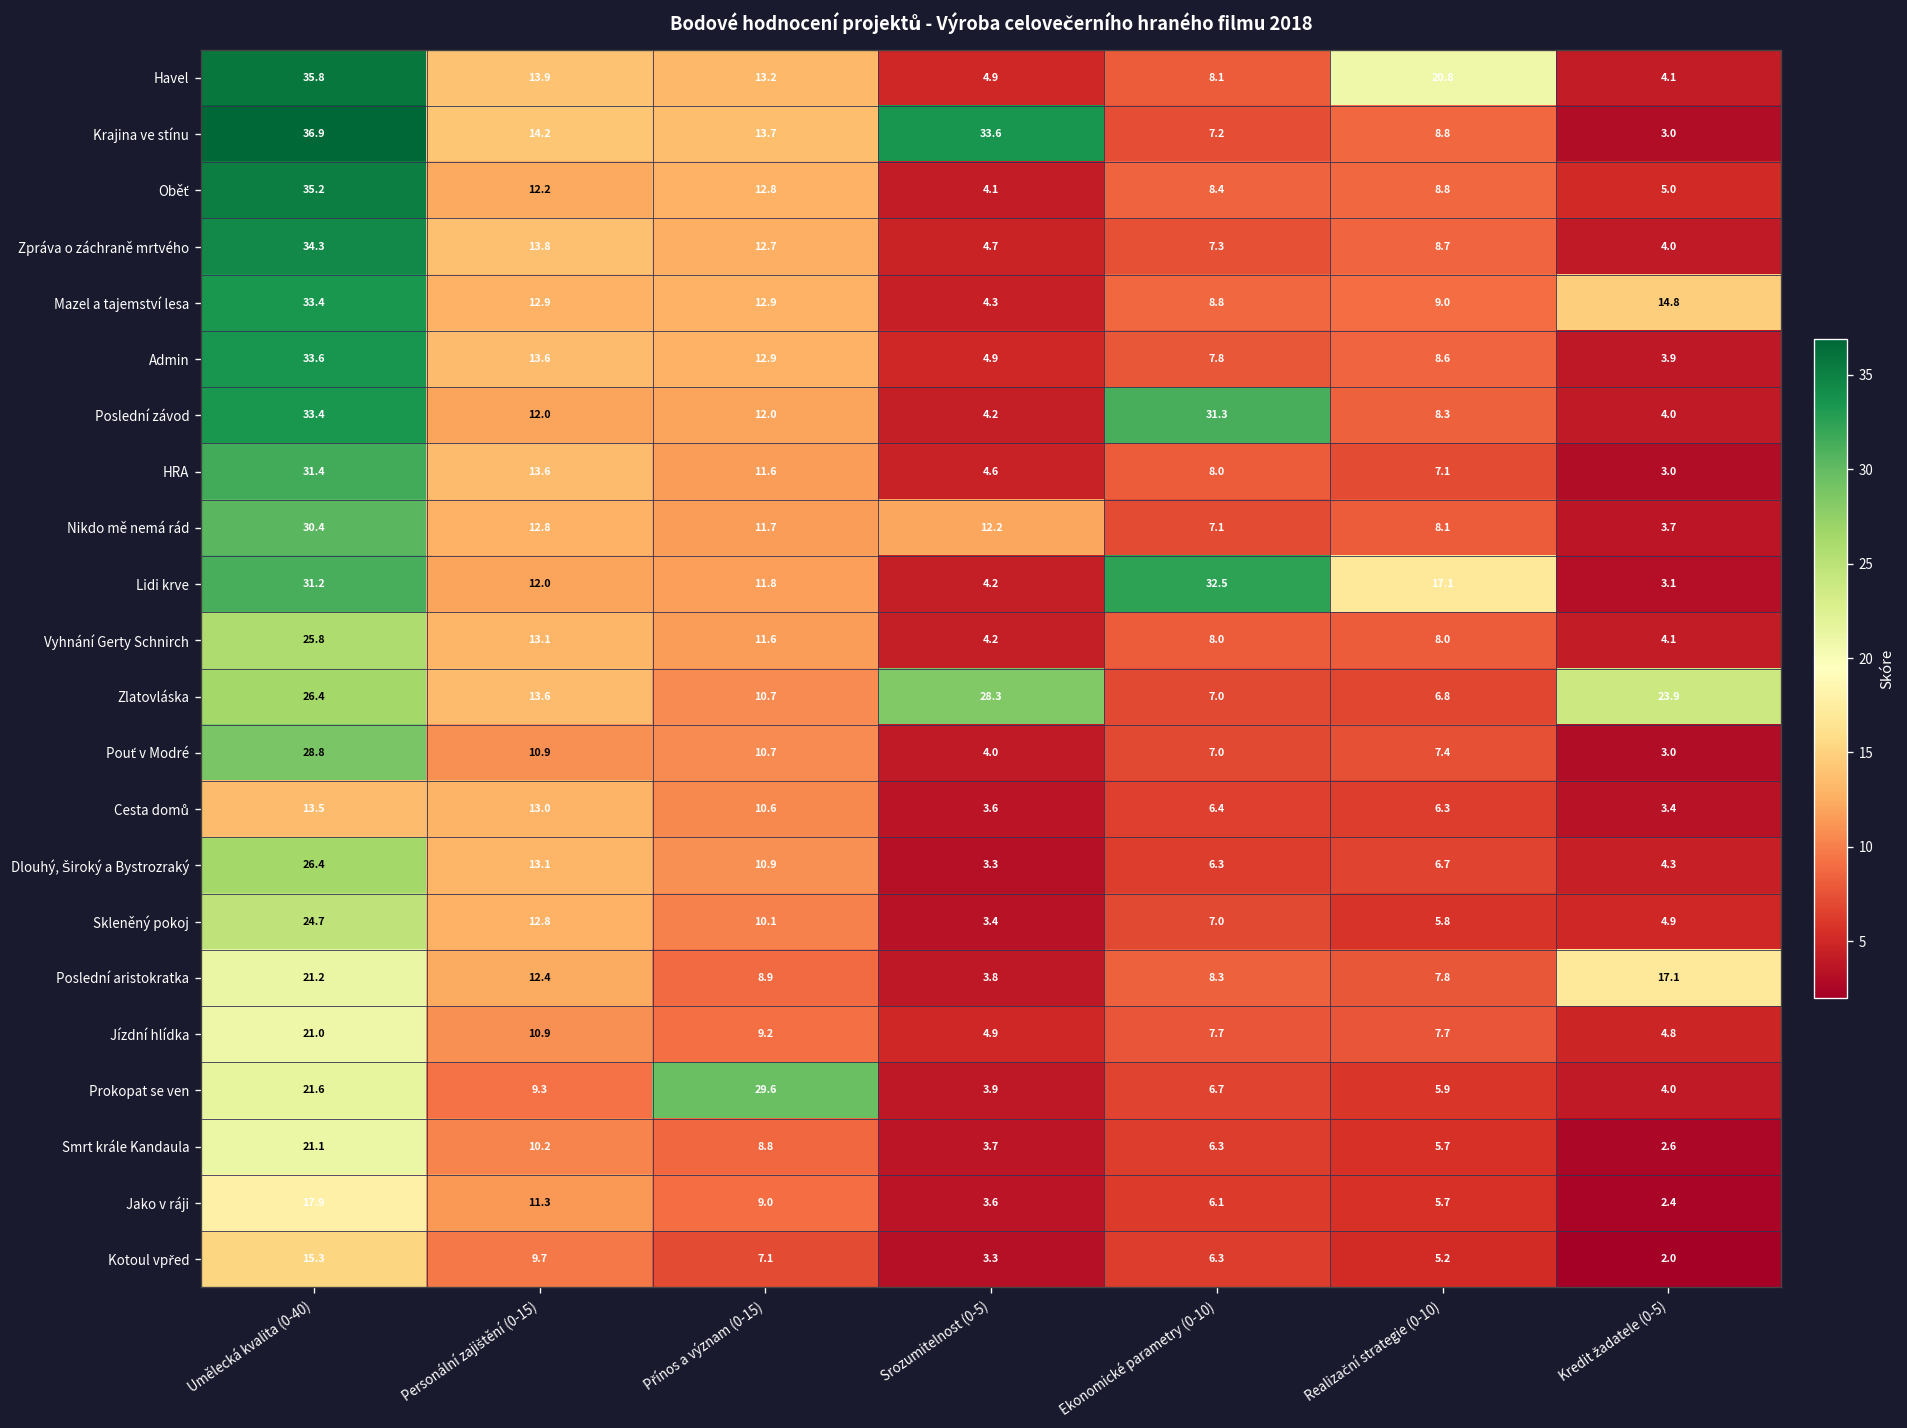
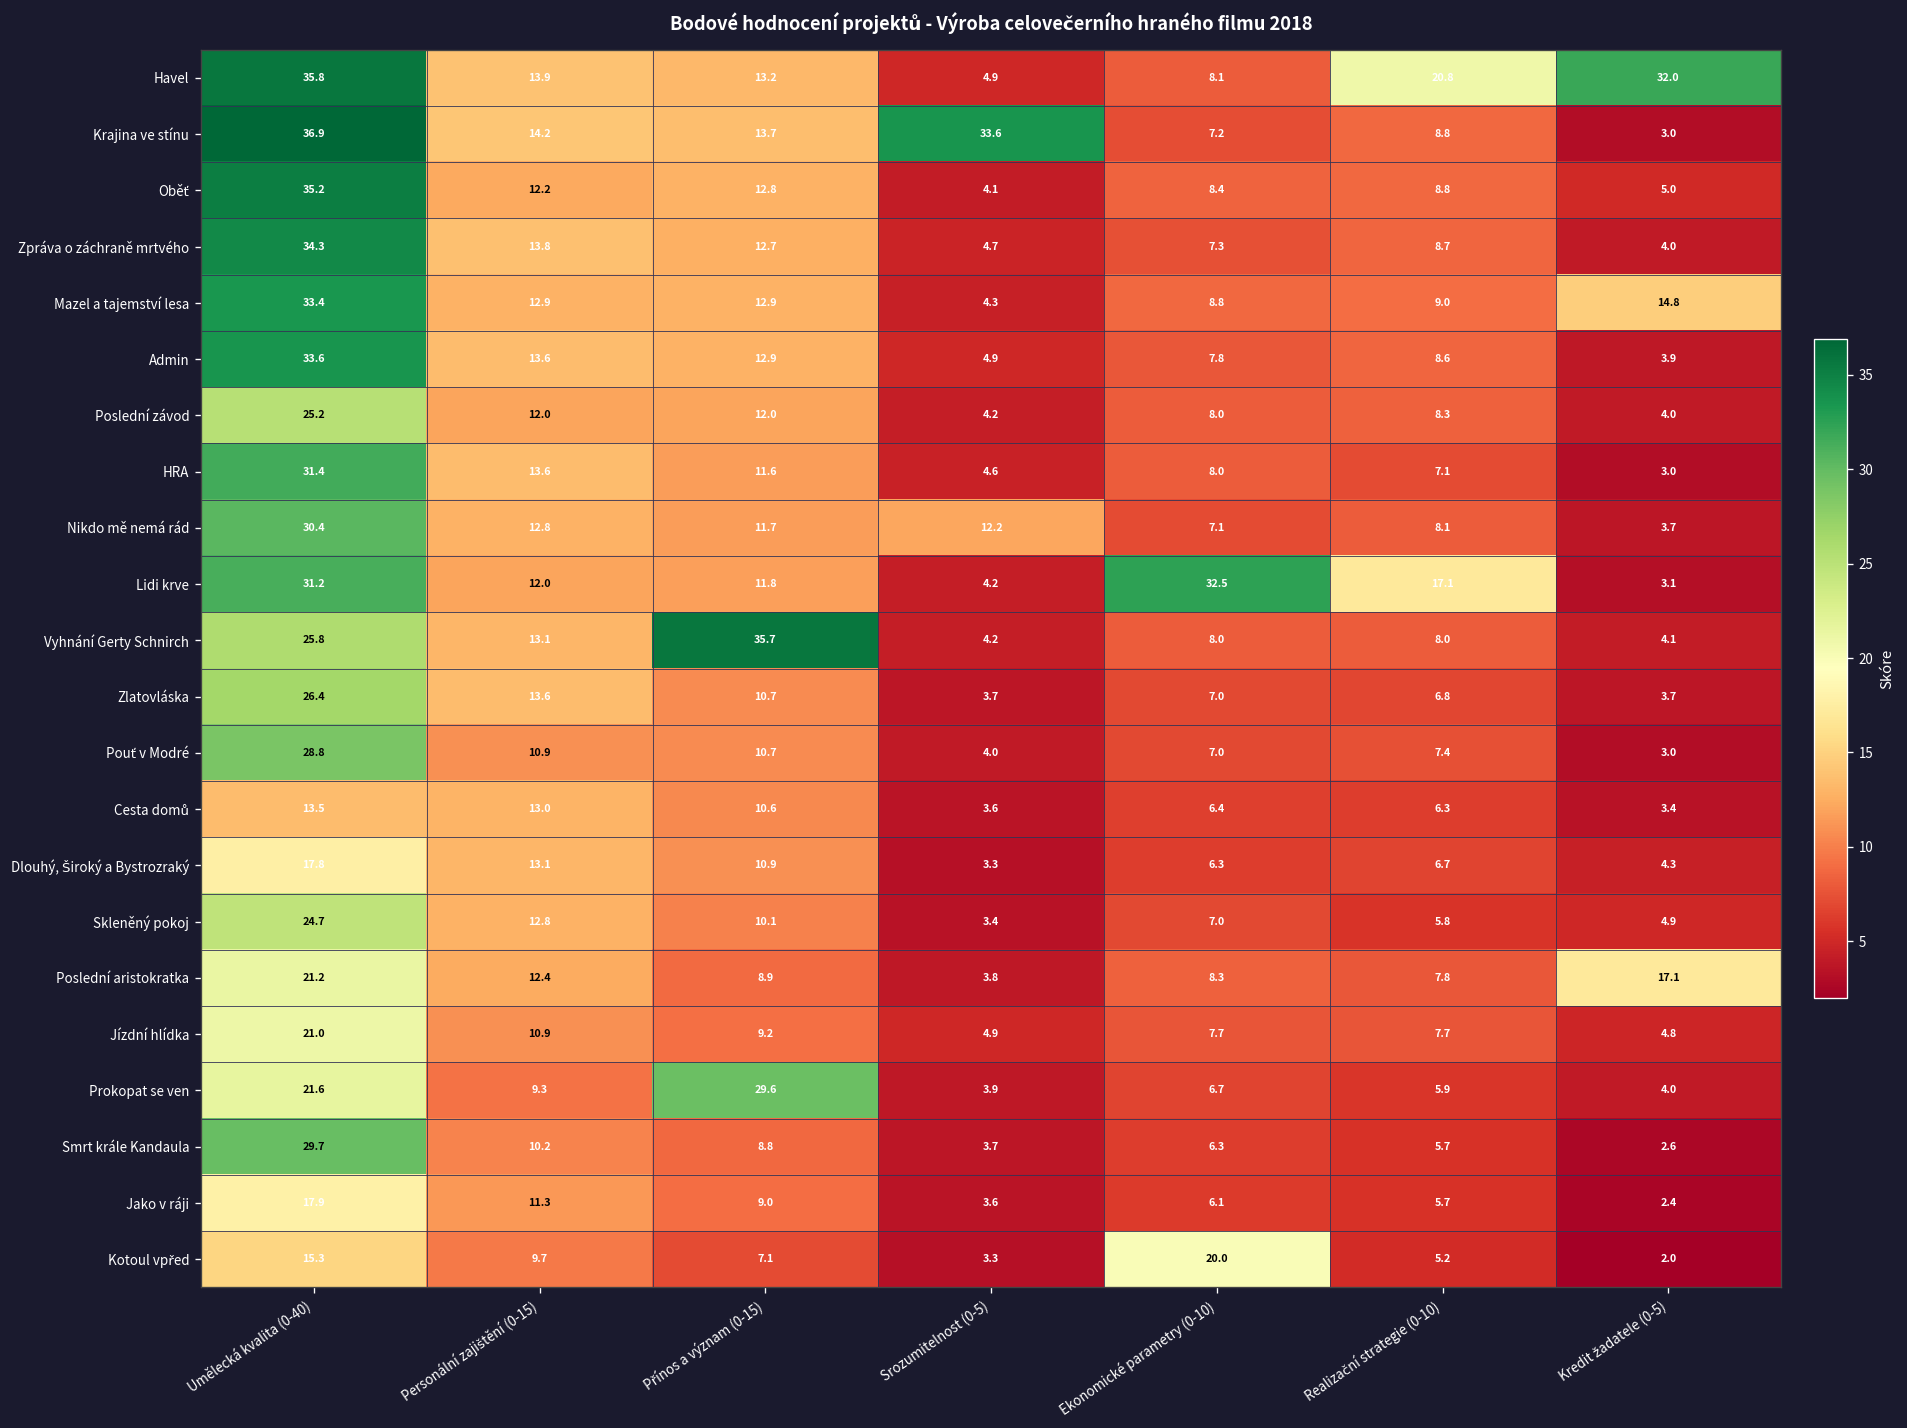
  {
    "Havel": {
      "Umělecká kvalita (0-40)": 35.8,
      "Personální zajištění (0-15)": 13.9,
      "Přínos a význam (0-15)": 13.2,
      "Srozumitelnost (0-5)": 4.9,
      "Ekonomické parametry (0-10)": 8.1,
      "Realizační strategie (0-10)": 20.8,
-     "Kredit žadatele (0-5)": 4.1
+     "Kredit žadatele (0-5)": 32.0
    },
    "Krajina ve stínu": {
      "Umělecká kvalita (0-40)": 36.9,
      "Personální zajištění (0-15)": 14.2,
      "Přínos a význam (0-15)": 13.7,
      "Srozumitelnost (0-5)": 33.6,
      "Ekonomické parametry (0-10)": 7.2,
      "Realizační strategie (0-10)": 8.8,
      "Kredit žadatele (0-5)": 3.0
    },
    "Oběť": {
      "Umělecká kvalita (0-40)": 35.2,
      "Personální zajištění (0-15)": 12.2,
      "Přínos a význam (0-15)": 12.8,
      "Srozumitelnost (0-5)": 4.1,
      "Ekonomické parametry (0-10)": 8.4,
      "Realizační strategie (0-10)": 8.8,
      "Kredit žadatele (0-5)": 5.0
    },
    "Zpráva o záchraně mrtvého": {
      "Umělecká kvalita (0-40)": 34.3,
      "Personální zajištění (0-15)": 13.8,
      "Přínos a význam (0-15)": 12.7,
      "Srozumitelnost (0-5)": 4.7,
      "Ekonomické parametry (0-10)": 7.3,
      "Realizační strategie (0-10)": 8.7,
      "Kredit žadatele (0-5)": 4.0
    },
    "Mazel a tajemství lesa": {
      "Umělecká kvalita (0-40)": 33.4,
      "Personální zajištění (0-15)": 12.9,
      "Přínos a význam (0-15)": 12.9,
      "Srozumitelnost (0-5)": 4.3,
      "Ekonomické parametry (0-10)": 8.8,
      "Realizační strategie (0-10)": 9.0,
      "Kredit žadatele (0-5)": 14.8
    },
    "Admin": {
      "Umělecká kvalita (0-40)": 33.6,
      "Personální zajištění (0-15)": 13.6,
      "Přínos a význam (0-15)": 12.9,
      "Srozumitelnost (0-5)": 4.9,
      "Ekonomické parametry (0-10)": 7.8,
      "Realizační strategie (0-10)": 8.6,
      "Kredit žadatele (0-5)": 3.9
    },
    "Poslední závod": {
-     "Umělecká kvalita (0-40)": 33.4,
+     "Umělecká kvalita (0-40)": 25.2,
      "Personální zajištění (0-15)": 12.0,
      "Přínos a význam (0-15)": 12.0,
      "Srozumitelnost (0-5)": 4.2,
-     "Ekonomické parametry (0-10)": 31.3,
+     "Ekonomické parametry (0-10)": 8.0,
      "Realizační strategie (0-10)": 8.3,
      "Kredit žadatele (0-5)": 4.0
    },
    "HRA": {
      "Umělecká kvalita (0-40)": 31.4,
      "Personální zajištění (0-15)": 13.6,
      "Přínos a význam (0-15)": 11.6,
      "Srozumitelnost (0-5)": 4.6,
      "Ekonomické parametry (0-10)": 8.0,
      "Realizační strategie (0-10)": 7.1,
      "Kredit žadatele (0-5)": 3.0
    },
    "Nikdo mě nemá rád": {
      "Umělecká kvalita (0-40)": 30.4,
      "Personální zajištění (0-15)": 12.8,
      "Přínos a význam (0-15)": 11.7,
      "Srozumitelnost (0-5)": 12.2,
      "Ekonomické parametry (0-10)": 7.1,
      "Realizační strategie (0-10)": 8.1,
      "Kredit žadatele (0-5)": 3.7
    },
    "Lidi krve": {
      "Umělecká kvalita (0-40)": 31.2,
      "Personální zajištění (0-15)": 12.0,
      "Přínos a význam (0-15)": 11.8,
      "Srozumitelnost (0-5)": 4.2,
      "Ekonomické parametry (0-10)": 32.5,
      "Realizační strategie (0-10)": 17.1,
      "Kredit žadatele (0-5)": 3.1
    },
    "Vyhnání Gerty Schnirch": {
      "Umělecká kvalita (0-40)": 25.8,
      "Personální zajištění (0-15)": 13.1,
-     "Přínos a význam (0-15)": 11.6,
+     "Přínos a význam (0-15)": 35.7,
      "Srozumitelnost (0-5)": 4.2,
      "Ekonomické parametry (0-10)": 8.0,
      "Realizační strategie (0-10)": 8.0,
      "Kredit žadatele (0-5)": 4.1
    },
    "Zlatovláska": {
      "Umělecká kvalita (0-40)": 26.4,
      "Personální zajištění (0-15)": 13.6,
      "Přínos a význam (0-15)": 10.7,
-     "Srozumitelnost (0-5)": 28.3,
+     "Srozumitelnost (0-5)": 3.7,
      "Ekonomické parametry (0-10)": 7.0,
      "Realizační strategie (0-10)": 6.8,
-     "Kredit žadatele (0-5)": 23.9
+     "Kredit žadatele (0-5)": 3.7
    },
    "Pouť v Modré": {
      "Umělecká kvalita (0-40)": 28.8,
      "Personální zajištění (0-15)": 10.9,
      "Přínos a význam (0-15)": 10.7,
      "Srozumitelnost (0-5)": 4.0,
      "Ekonomické parametry (0-10)": 7.0,
      "Realizační strategie (0-10)": 7.4,
      "Kredit žadatele (0-5)": 3.0
    },
    "Cesta domů": {
      "Umělecká kvalita (0-40)": 13.5,
      "Personální zajištění (0-15)": 13.0,
      "Přínos a význam (0-15)": 10.6,
      "Srozumitelnost (0-5)": 3.6,
      "Ekonomické parametry (0-10)": 6.4,
      "Realizační strategie (0-10)": 6.3,
      "Kredit žadatele (0-5)": 3.4
    },
    "Dlouhý, Široký a Bystrozraký": {
-     "Umělecká kvalita (0-40)": 26.4,
+     "Umělecká kvalita (0-40)": 17.8,
      "Personální zajištění (0-15)": 13.1,
      "Přínos a význam (0-15)": 10.9,
      "Srozumitelnost (0-5)": 3.3,
      "Ekonomické parametry (0-10)": 6.3,
      "Realizační strategie (0-10)": 6.7,
      "Kredit žadatele (0-5)": 4.3
    },
    "Skleněný pokoj": {
      "Umělecká kvalita (0-40)": 24.7,
      "Personální zajištění (0-15)": 12.8,
      "Přínos a význam (0-15)": 10.1,
      "Srozumitelnost (0-5)": 3.4,
      "Ekonomické parametry (0-10)": 7.0,
      "Realizační strategie (0-10)": 5.8,
      "Kredit žadatele (0-5)": 4.9
    },
    "Poslední aristokratka": {
      "Umělecká kvalita (0-40)": 21.2,
      "Personální zajištění (0-15)": 12.4,
      "Přínos a význam (0-15)": 8.9,
      "Srozumitelnost (0-5)": 3.8,
      "Ekonomické parametry (0-10)": 8.3,
      "Realizační strategie (0-10)": 7.8,
      "Kredit žadatele (0-5)": 17.1
    },
    "Jízdní hlídka": {
      "Umělecká kvalita (0-40)": 21.0,
      "Personální zajištění (0-15)": 10.9,
      "Přínos a význam (0-15)": 9.2,
      "Srozumitelnost (0-5)": 4.9,
      "Ekonomické parametry (0-10)": 7.7,
      "Realizační strategie (0-10)": 7.7,
      "Kredit žadatele (0-5)": 4.8
    },
    "Prokopat se ven": {
      "Umělecká kvalita (0-40)": 21.6,
      "Personální zajištění (0-15)": 9.3,
      "Přínos a význam (0-15)": 29.6,
      "Srozumitelnost (0-5)": 3.9,
      "Ekonomické parametry (0-10)": 6.7,
      "Realizační strategie (0-10)": 5.9,
      "Kredit žadatele (0-5)": 4.0
    },
    "Smrt krále Kandaula": {
-     "Umělecká kvalita (0-40)": 21.1,
+     "Umělecká kvalita (0-40)": 29.7,
      "Personální zajištění (0-15)": 10.2,
      "Přínos a význam (0-15)": 8.8,
      "Srozumitelnost (0-5)": 3.7,
      "Ekonomické parametry (0-10)": 6.3,
      "Realizační strategie (0-10)": 5.7,
      "Kredit žadatele (0-5)": 2.6
    },
    "Jako v ráji": {
      "Umělecká kvalita (0-40)": 17.9,
      "Personální zajištění (0-15)": 11.3,
      "Přínos a význam (0-15)": 9.0,
      "Srozumitelnost (0-5)": 3.6,
      "Ekonomické parametry (0-10)": 6.1,
      "Realizační strategie (0-10)": 5.7,
      "Kredit žadatele (0-5)": 2.4
    },
    "Kotoul vpřed": {
      "Umělecká kvalita (0-40)": 15.3,
      "Personální zajištění (0-15)": 9.7,
      "Přínos a význam (0-15)": 7.1,
      "Srozumitelnost (0-5)": 3.3,
-     "Ekonomické parametry (0-10)": 6.3,
+     "Ekonomické parametry (0-10)": 20.0,
      "Realizační strategie (0-10)": 5.2,
      "Kredit žadatele (0-5)": 2.0
    }
  }
